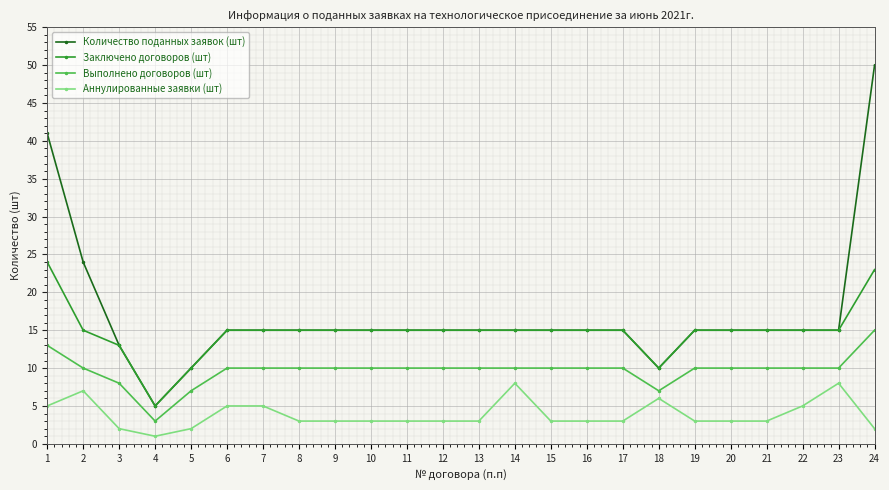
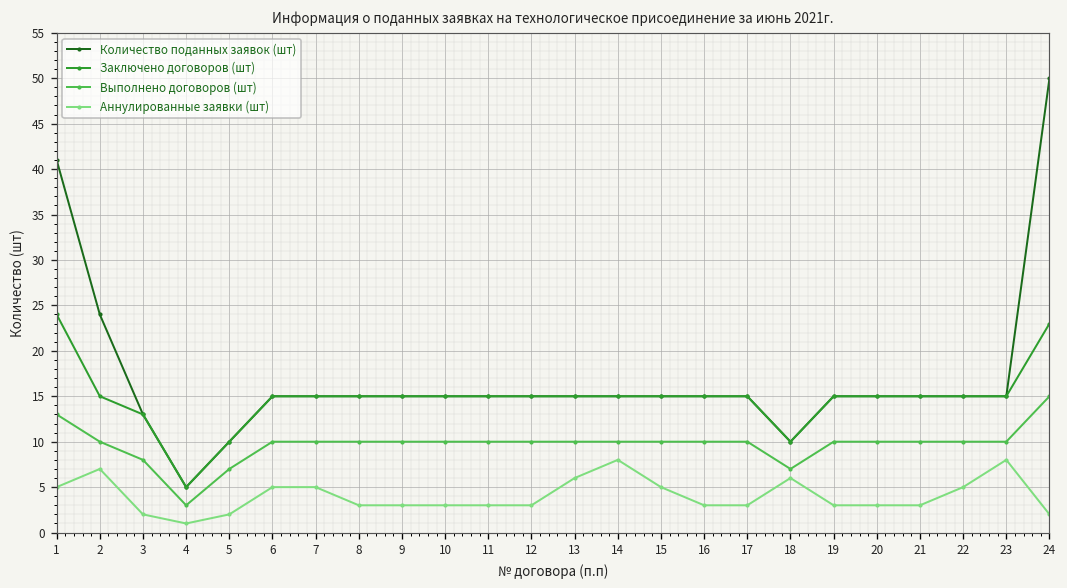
  {
    "Аннулированные заявки (шт)": {
      "1": 5,
      "2": 7,
      "3": 2,
      "4": 1,
      "5": 2,
      "6": 5,
      "7": 5,
      "8": 3,
      "9": 3,
      "10": 3,
      "11": 3,
      "12": 3,
-     "13": 3,
+     "13": 6,
      "14": 8,
-     "15": 3,
+     "15": 5,
      "16": 3,
      "17": 3,
      "18": 6,
      "19": 3,
      "20": 3,
      "21": 3,
      "22": 5,
      "23": 8,
      "24": 2
    }
  }
